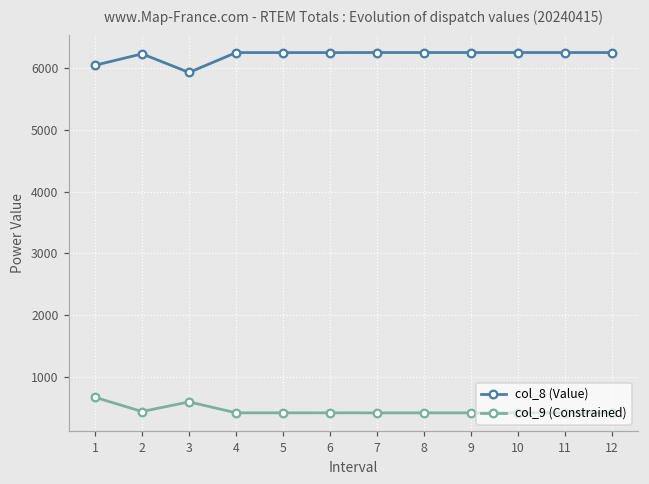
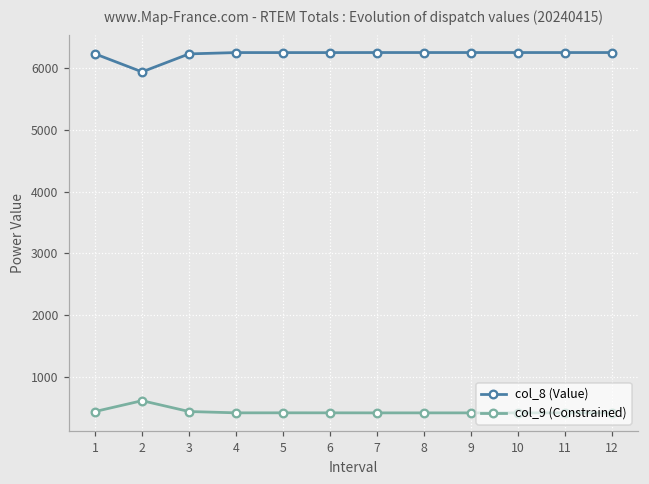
  {
    "col_8 (Value)": {
-     "1": 6000,
-     "2": 6200,
-     "3": 5900,
+     "1": 6200,
+     "2": 5900,
+     "3": 6200,
      "4": 6200,
      "5": 6200,
      "6": 6200,
      "7": 6300,
      "8": 6300,
      "9": 6300,
      "10": 6300,
      "11": 6300,
      "12": 6300
    },
    "col_9 (Constrained)": {
-     "1": 700,
-     "2": 400,
-     "3": 600,
+     "1": 400,
+     "2": 600,
+     "3": 400,
      "4": 400,
      "5": 400,
      "6": 400,
      "7": 400,
      "8": 400,
      "9": 400
    }
  }
